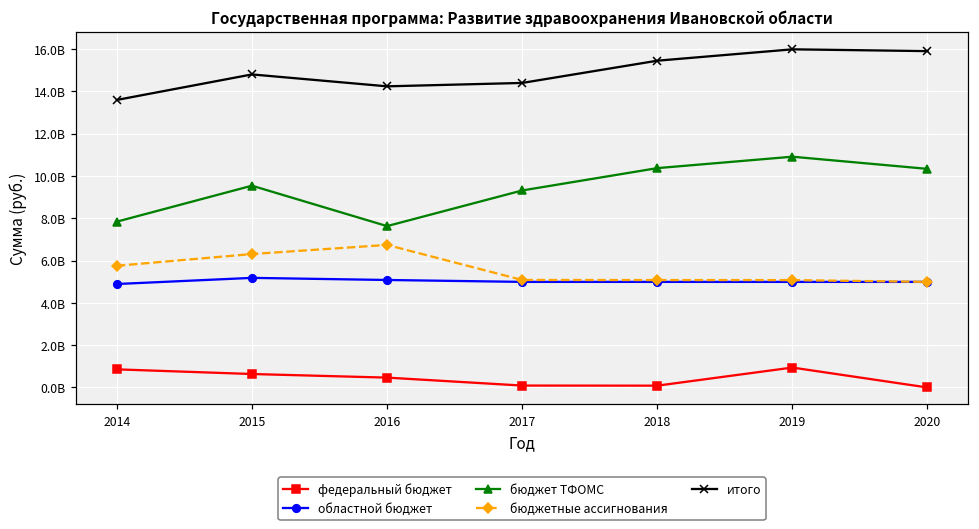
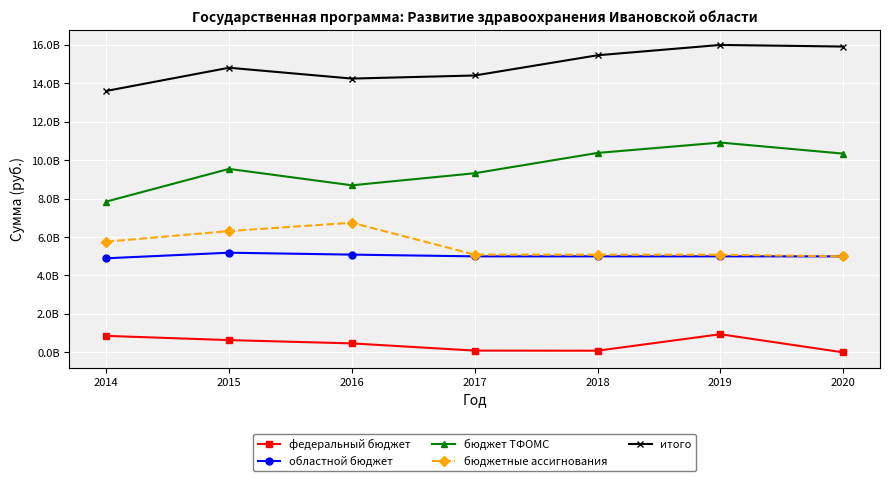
  {
    "федеральный бюджет": {
      "2014": 900000000,
      "2015": 600000000,
      "2016": 500000000,
      "2017": 100000000,
      "2018": 100000000,
      "2019": 900000000,
      "2020": 0
    },
    "областной бюджет": {
      "2014": 4900000000,
      "2015": 5200000000,
      "2016": 5100000000
    },
    "бюджет ТФОМС": {
      "2014": 7800000000,
      "2015": 9500000000,
-     "2016": 7600000000,
+     "2016": 8700000000,
      "2017": 9300000000,
      "2018": 10400000000,
      "2019": 10900000000,
      "2020": 10300000000
    },
    "бюджетные ассигнования": {
      "2014": 5800000000,
      "2015": 6300000000,
      "2016": 6700000000
    },
    "итого": {
      "2014": 13600000000,
      "2015": 14800000000,
      "2016": 14200000000,
      "2017": 14400000000,
      "2018": 15400000000,
      "2019": 16000000000,
      "2020": 15900000000
    }
  }
